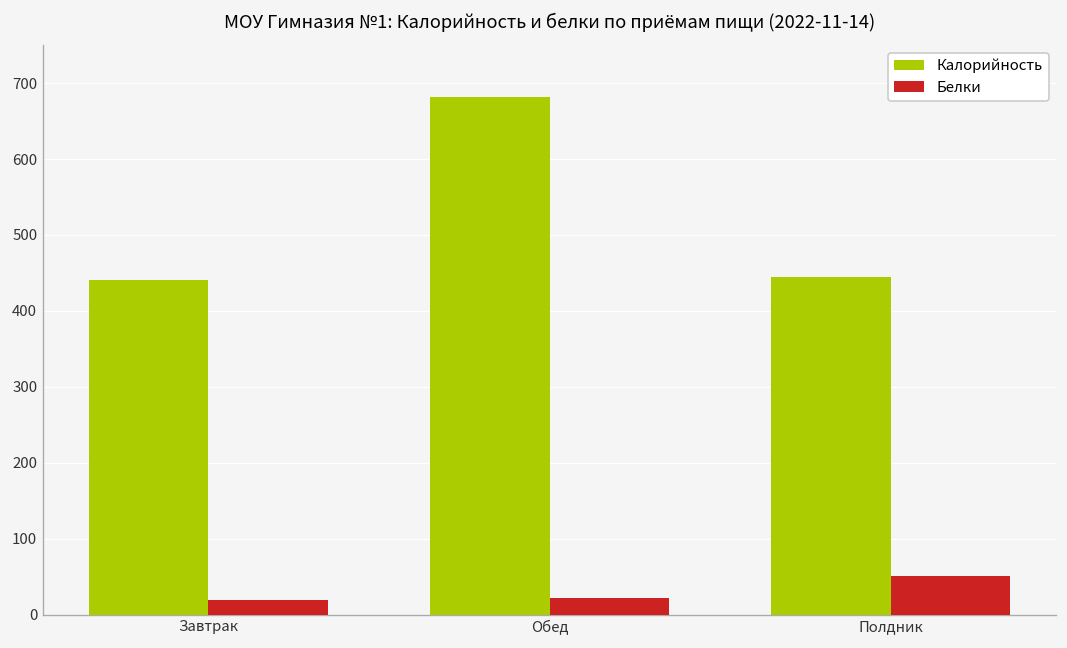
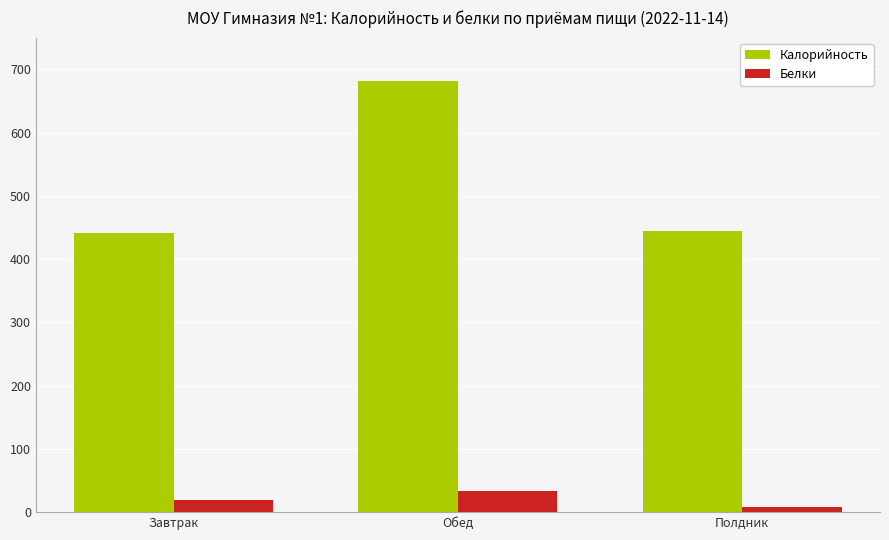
  {
    "Калорийность": {
      "Завтрак": 440,
      "Обед": 680,
      "Полдник": 440
    },
    "Белки": {
      "Завтрак": 20,
-     "Обед": 20,
-     "Полдник": 50
+     "Обед": 30,
+     "Полдник": 10
    }
  }
